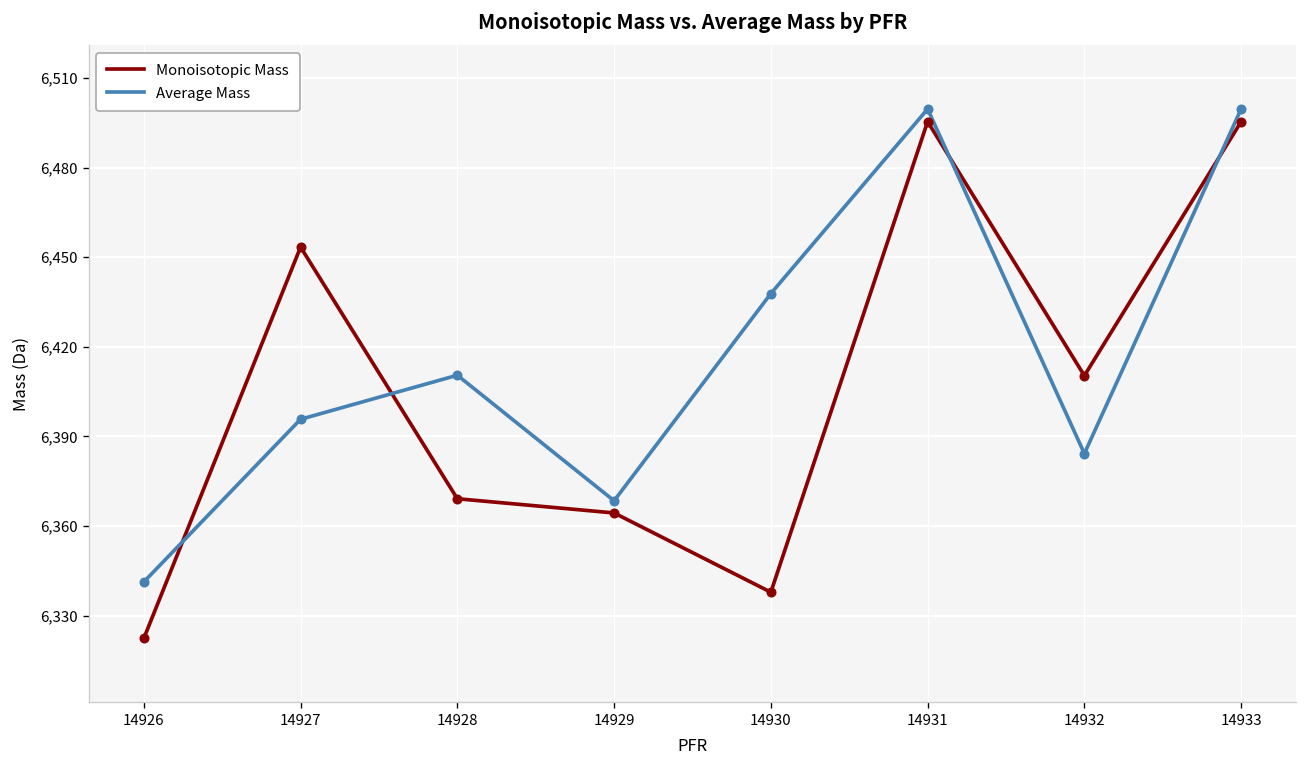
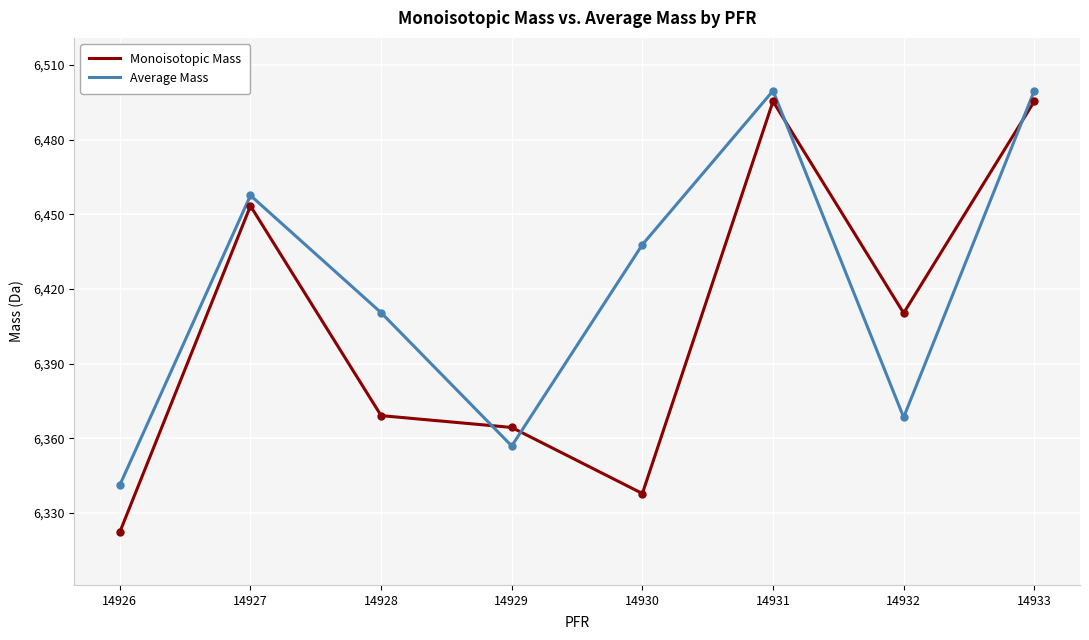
  {
    "Monoisotopic Mass": {
      "14926": "6,322",
      "14927": "6,453",
      "14928": "6,369",
      "14929": "6,364",
      "14930": "6,338",
      "14931": "6,495",
      "14932": "6,410",
      "14933": "6,495"
    },
    "Average Mass": {
      "14926": "6,341",
-     "14927": "6,396",
+     "14927": "6,458",
      "14928": "6,410",
-     "14929": "6,368",
+     "14929": "6,357",
      "14930": "6,438",
      "14931": "6,500",
-     "14932": "6,384",
+     "14932": "6,368",
      "14933": "6,500"
    }
  }
